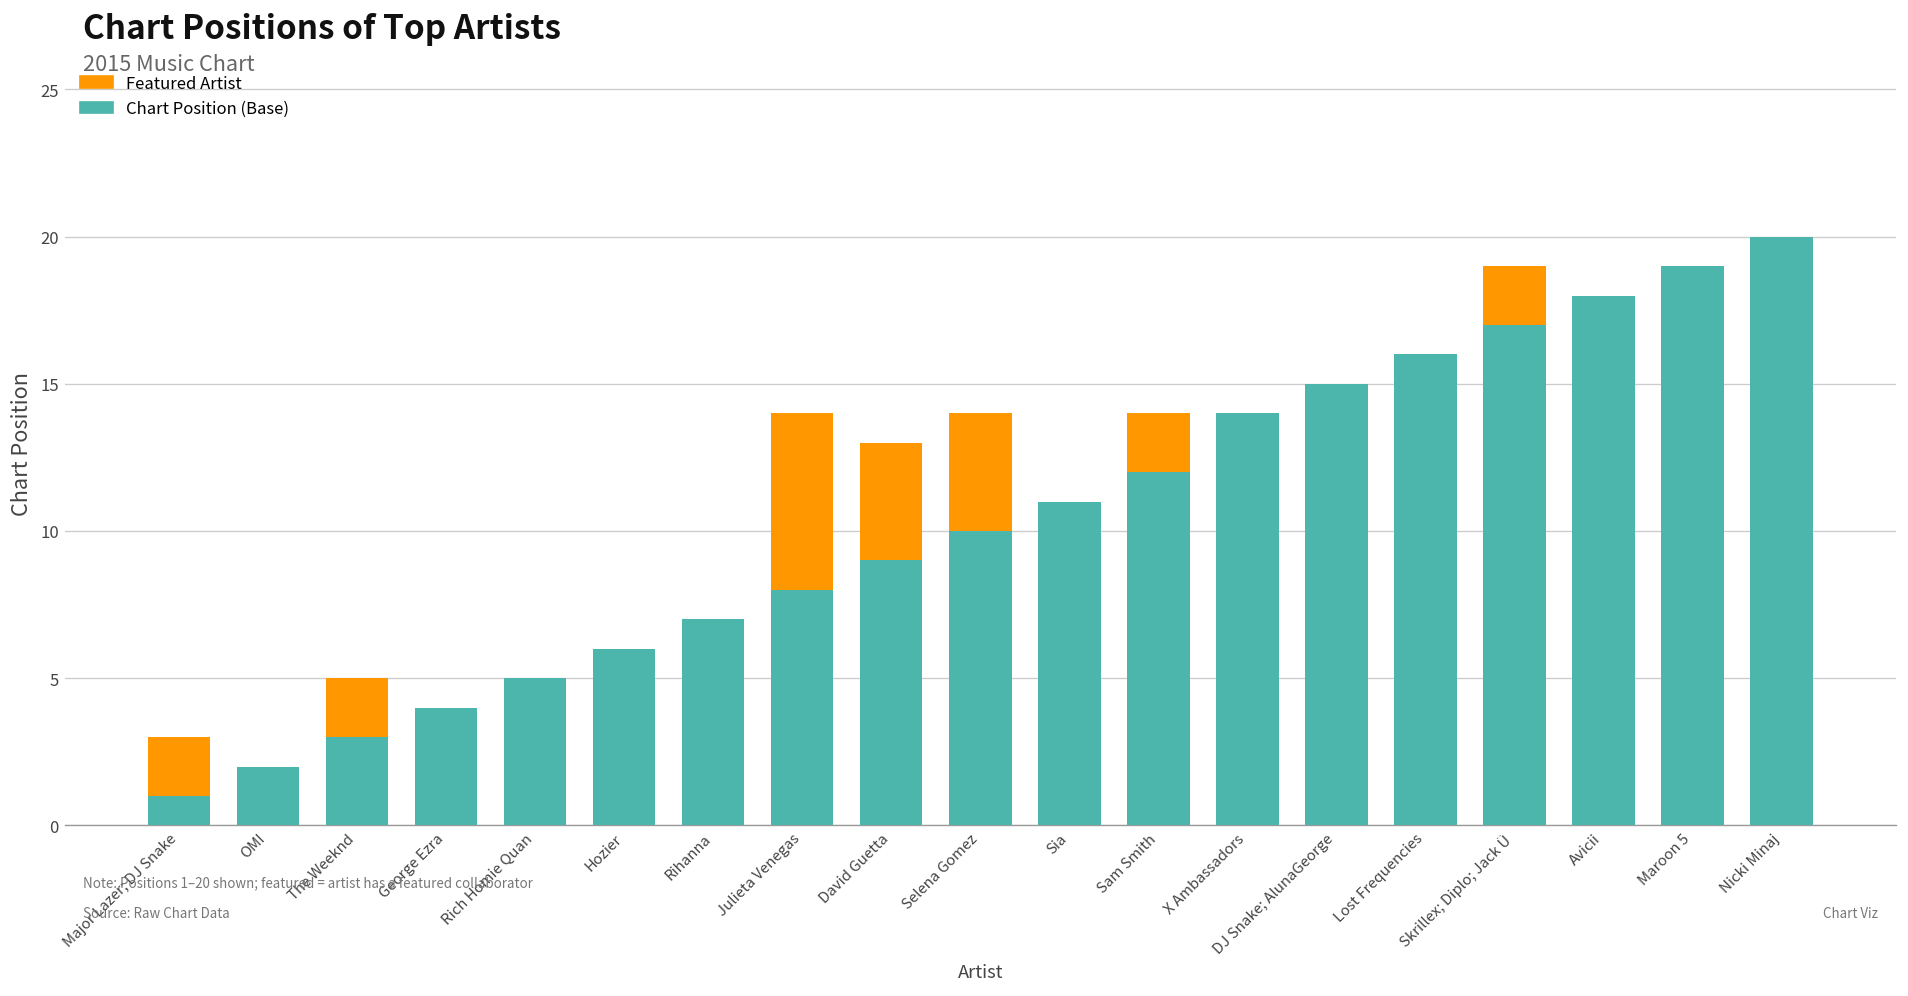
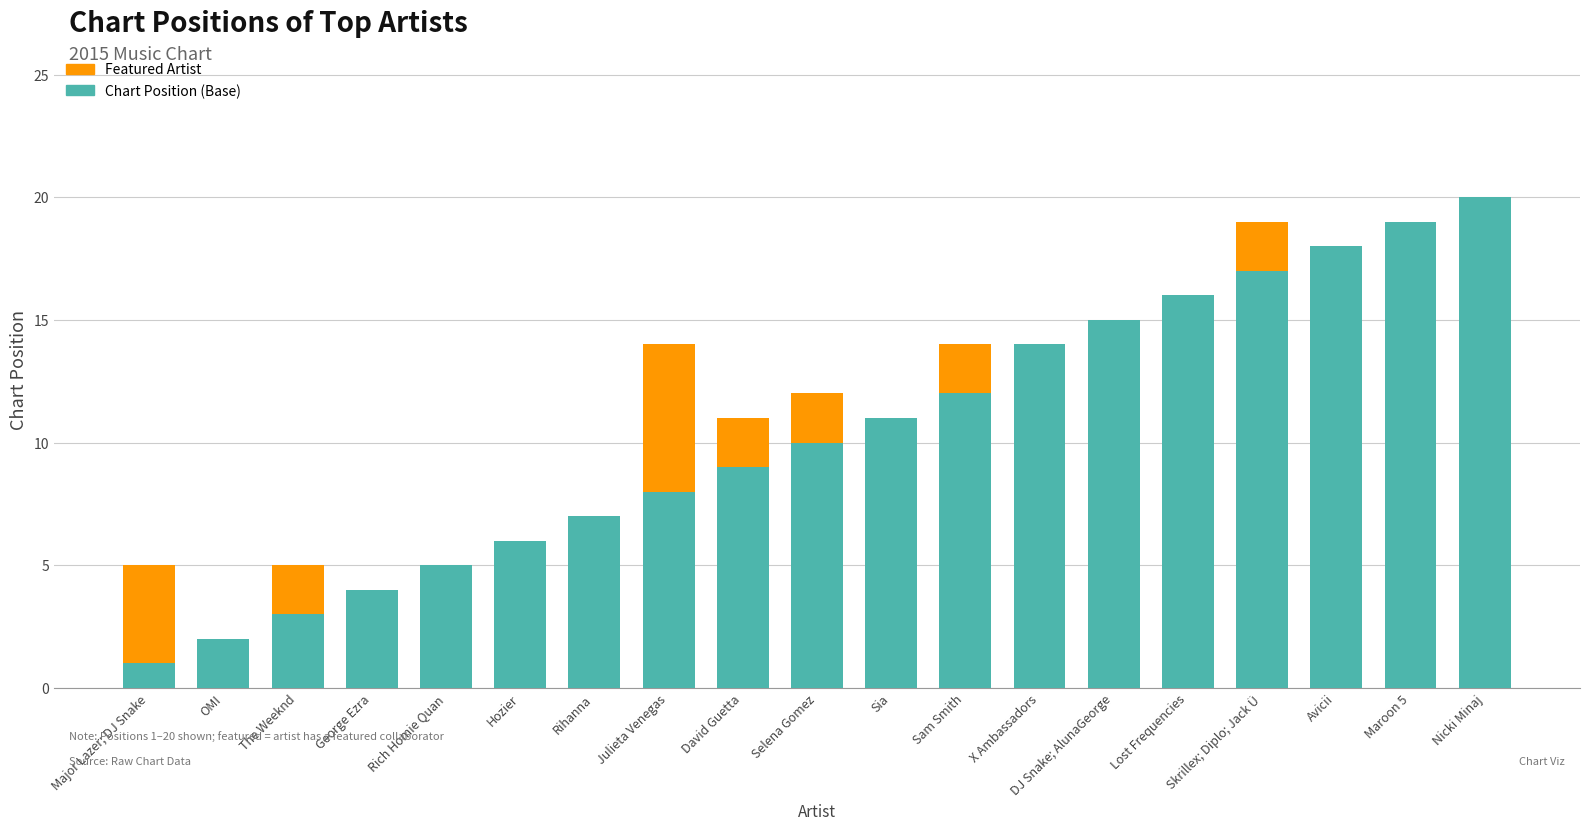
  {
    "Featured Artist": {
-     "Major Lazer; DJ Snake": 2.0,
-     "David Guetta": 4.0,
-     "Selena Gomez": 4.0
+     "Major Lazer; DJ Snake": 4.0,
+     "David Guetta": 2.0,
+     "Selena Gomez": 2.0
    }
  }
